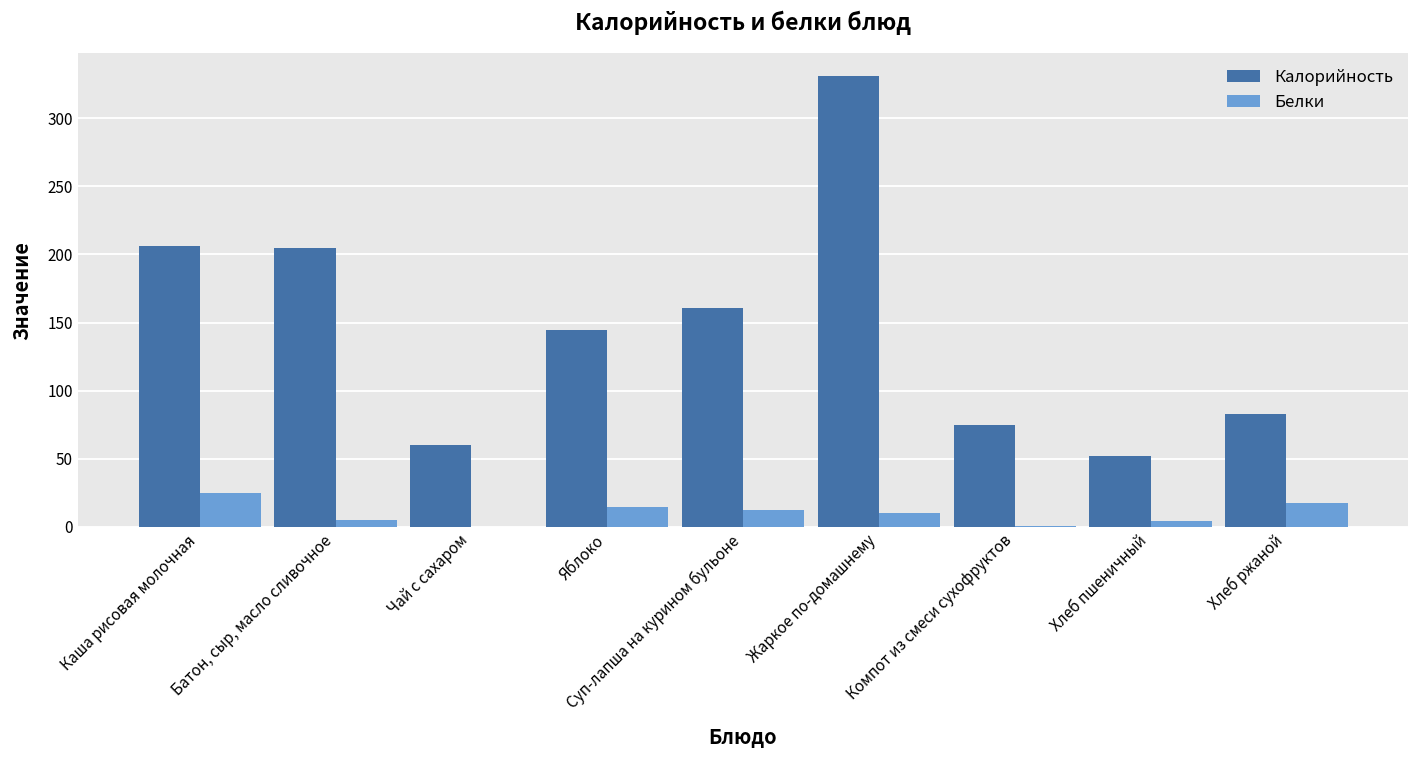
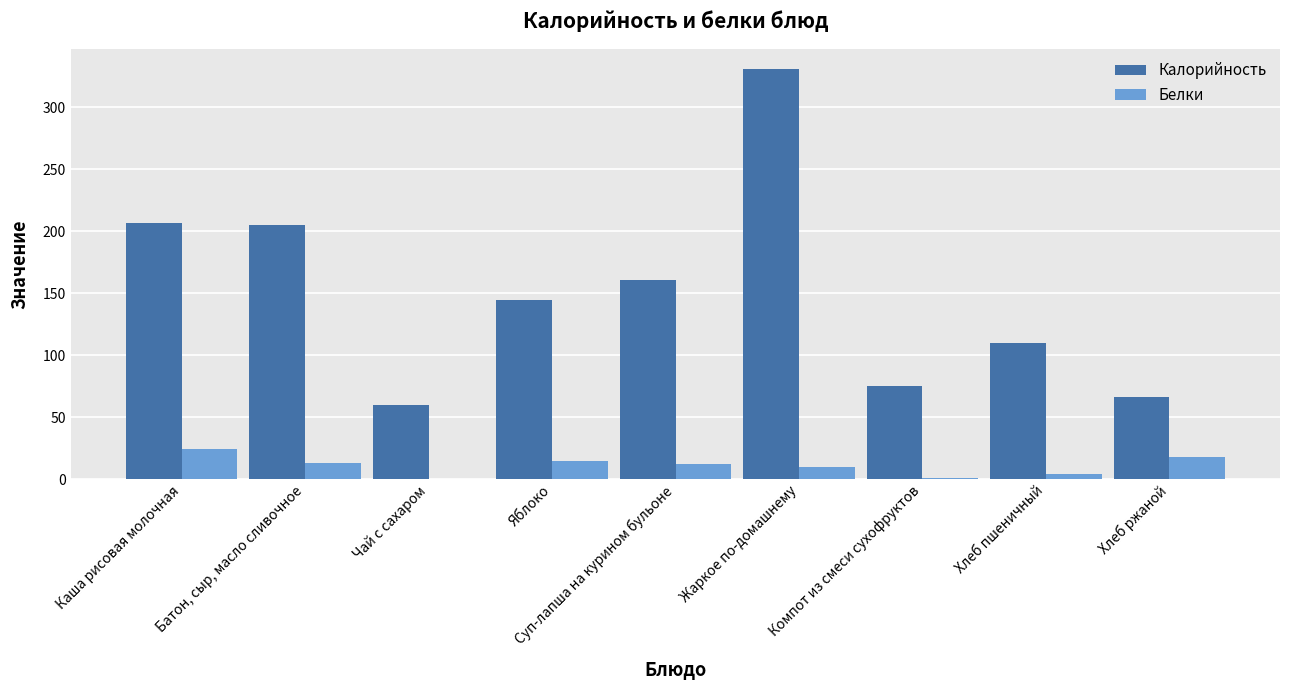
  {
    "Калорийность": {
      "Каша рисовая молочная": 206,
      "Батон, сыр, масло сливочное": 205,
      "Чай с сахаром": 60,
      "Яблоко": 145,
      "Суп-лапша на курином бульоне": 161,
      "Жаркое по-домашнему": 331,
      "Компот из смеси сухофруктов": 75,
-     "Хлеб пшеничный": 52,
-     "Хлеб ржаной": 83
+     "Хлеб пшеничный": 110,
+     "Хлеб ржаной": 66
    },
    "Белки": {
      "Каша рисовая молочная": 25,
-     "Батон, сыр, масло сливочное": 5,
+     "Батон, сыр, масло сливочное": 13,
      "Яблоко": 15,
      "Суп-лапша на курином бульоне": 12,
      "Жаркое по-домашнему": 10,
      "Хлеб пшеничный": 4,
      "Хлеб ржаной": 18
    }
  }
